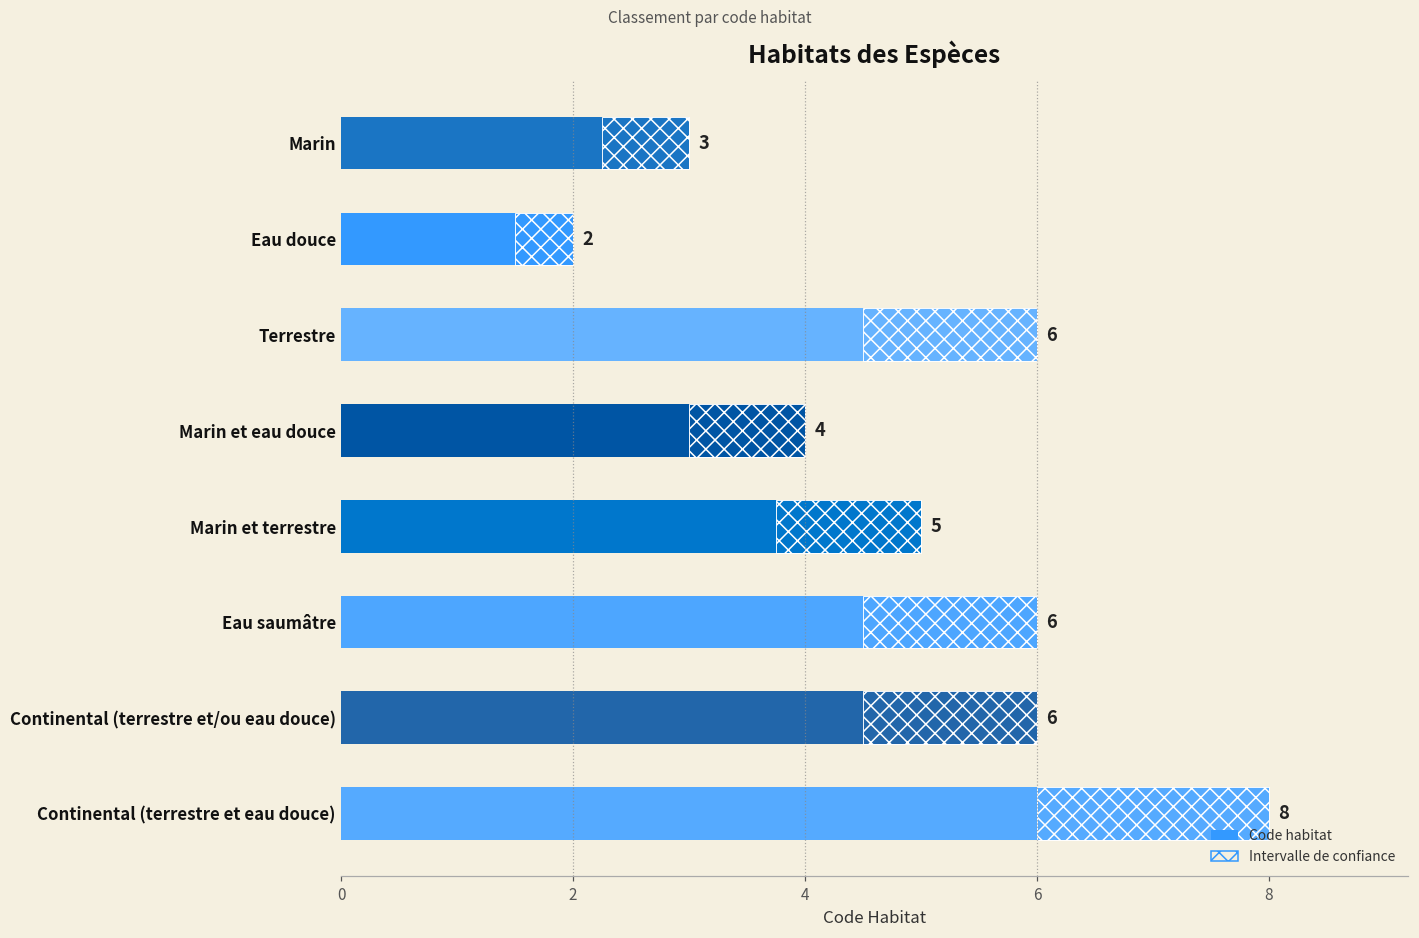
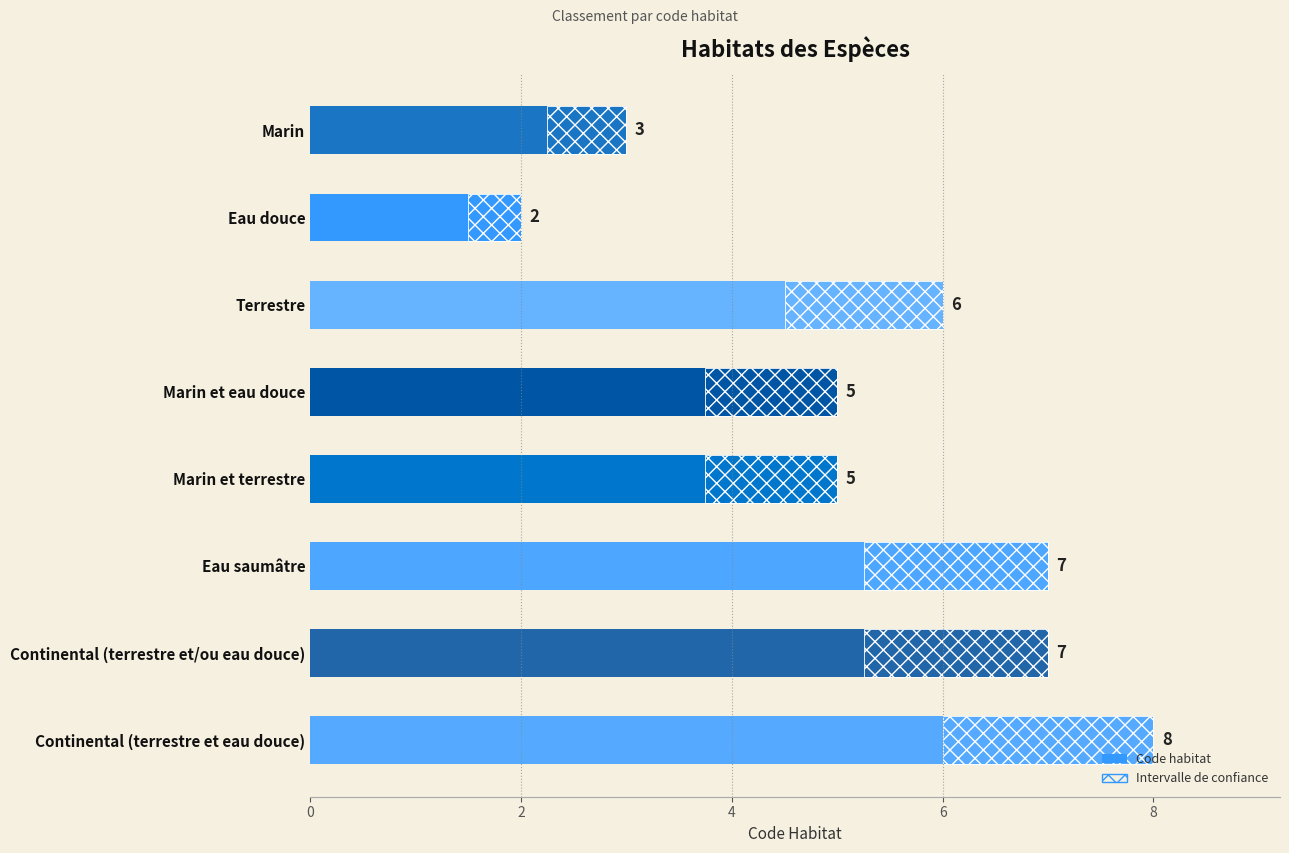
  {
    "Marin": 3,
    "Eau douce": 2,
    "Terrestre": 6,
-   "Marin et eau douce": 4,
+   "Marin et eau douce": 5,
    "Marin et terrestre": 5,
-   "Eau saumâtre": 6,
-   "Continental (terrestre et/ou eau douce)": 6
+   "Eau saumâtre": 7,
+   "Continental (terrestre et/ou eau douce)": 7
  }
